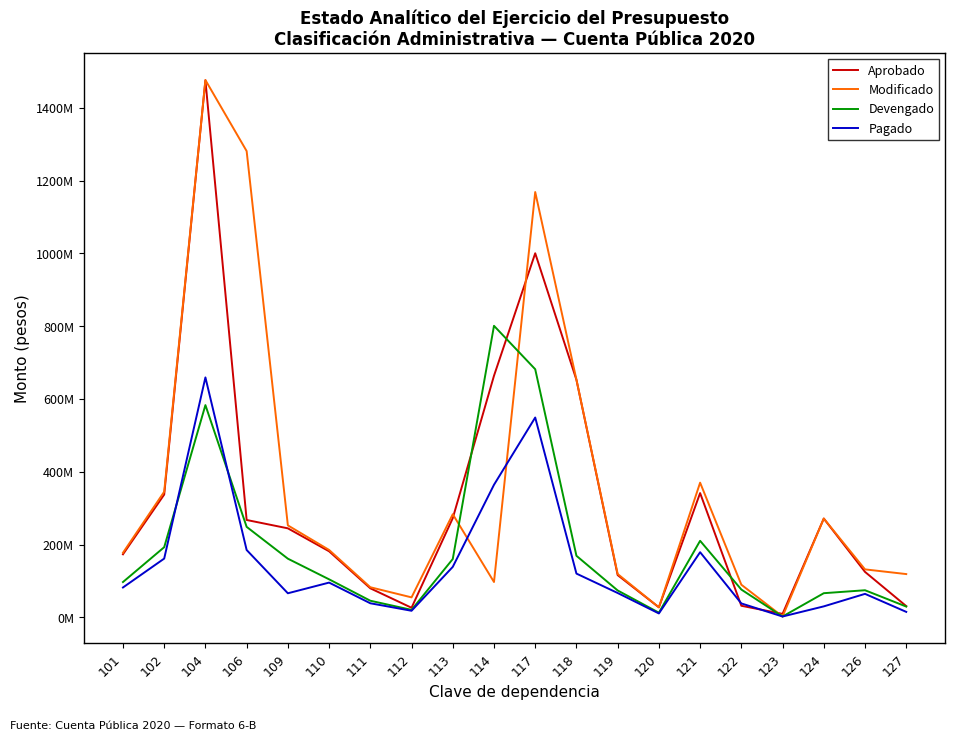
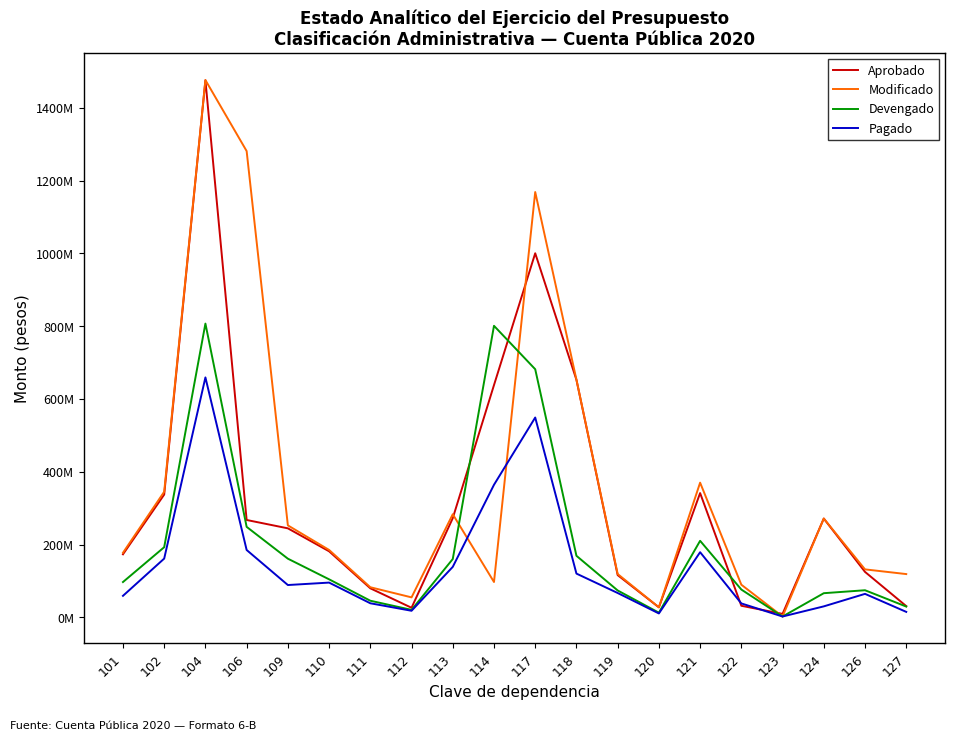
  {
    "Aprobado": {
      "102": 340000000,
      "106": 270000000,
      "109": 240000000,
      "113": 270000000,
-     "114": 660000000,
+     "114": 640000000,
      "117": 1000000000,
      "121": 340000000,
      "123": 10000000
    },
    "Modificado": {
      "102": 350000000,
      "106": 1280000000,
      "109": 250000000,
      "112": 60000000,
      "113": 280000000,
      "114": 100000000,
      "117": 1170000000,
      "121": 370000000,
      "122": 90000000,
      "127": 120000000
    },
    "Devengado": {
      "101": 100000000,
      "102": 190000000,
-     "104": 580000000,
+     "104": 810000000,
      "106": 250000000,
      "109": 160000000,
      "110": 100000000,
      "111": 50000000,
      "113": 160000000,
      "114": 800000000,
      "117": 680000000,
      "118": 170000000,
      "121": 210000000,
      "122": 80000000,
      "124": 70000000,
      "126": 70000000
    },
    "Pagado": {
-     "101": 80000000,
+     "101": 60000000,
      "102": 160000000,
      "104": 660000000,
      "106": 190000000,
-     "109": 70000000,
+     "109": 90000000,
      "110": 100000000,
      "111": 40000000,
      "113": 140000000,
      "114": 360000000,
      "117": 550000000,
      "118": 120000000,
      "121": 180000000,
      "124": 30000000,
      "126": 60000000,
      "127": 20000000
    }
  }
